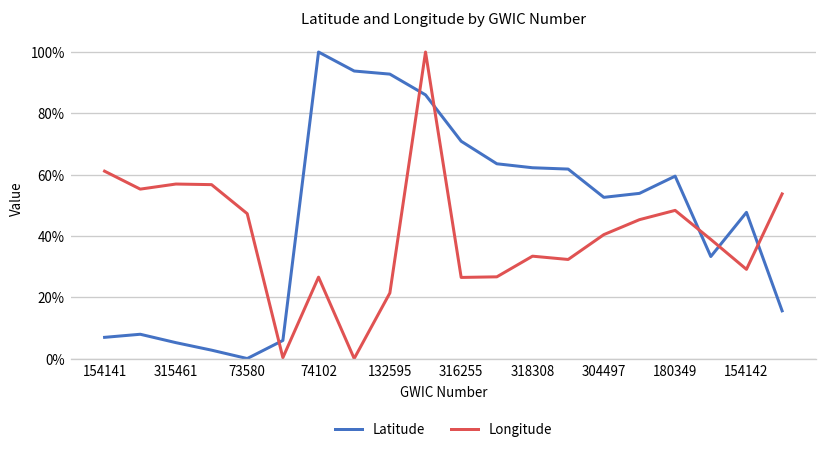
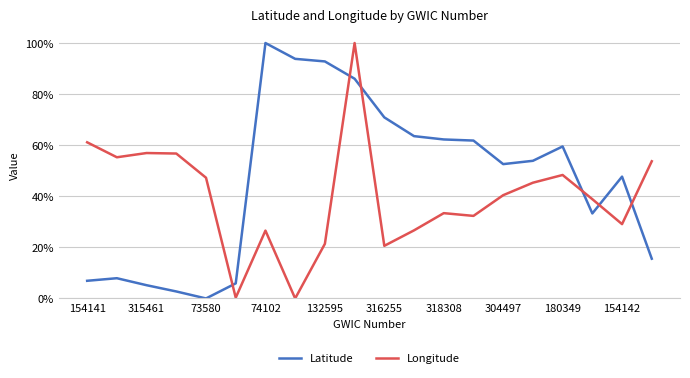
  {
    "Latitude": {
      "154141": "7%",
      "315461": "5%",
      "73580": "0%",
      "74102": "100%",
      "132595": "93%",
      "316255": "71%",
      "318308": "62%",
      "304497": "53%",
      "180349": "60%",
      "154142": "48%"
    },
    "Longitude": {
      "154141": "61%",
      "315461": "57%",
      "73580": "47%",
      "74102": "27%",
      "132595": "21%",
-     "316255": "26%",
+     "316255": "21%",
      "318308": "33%",
      "304497": "40%",
      "180349": "48%",
      "154142": "29%"
    }
  }
